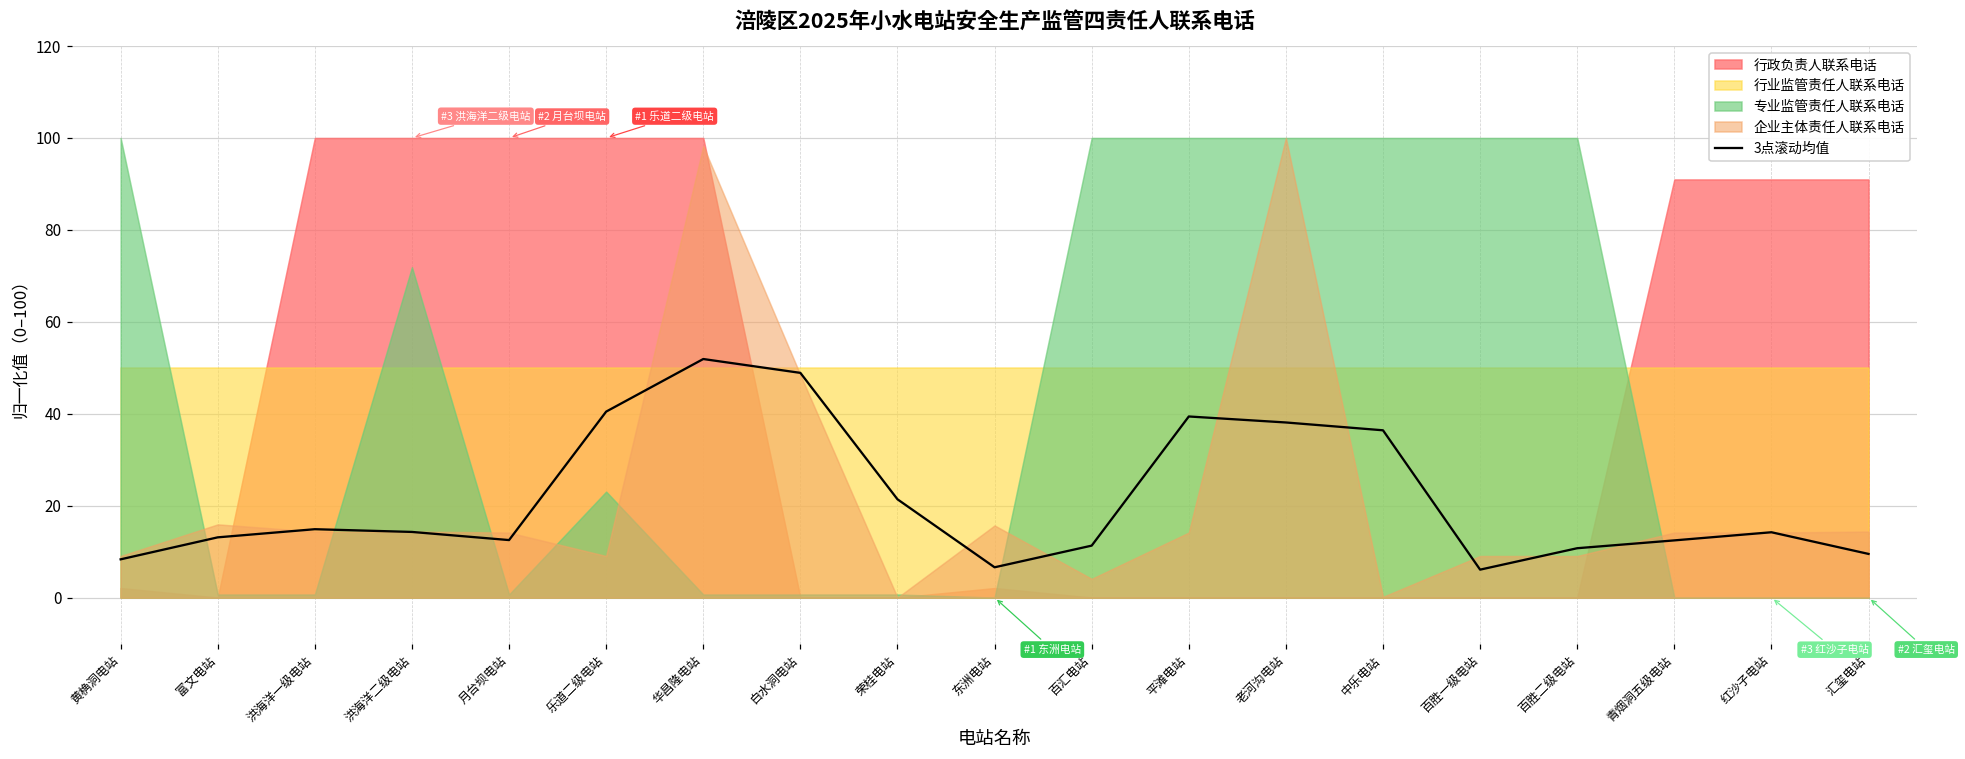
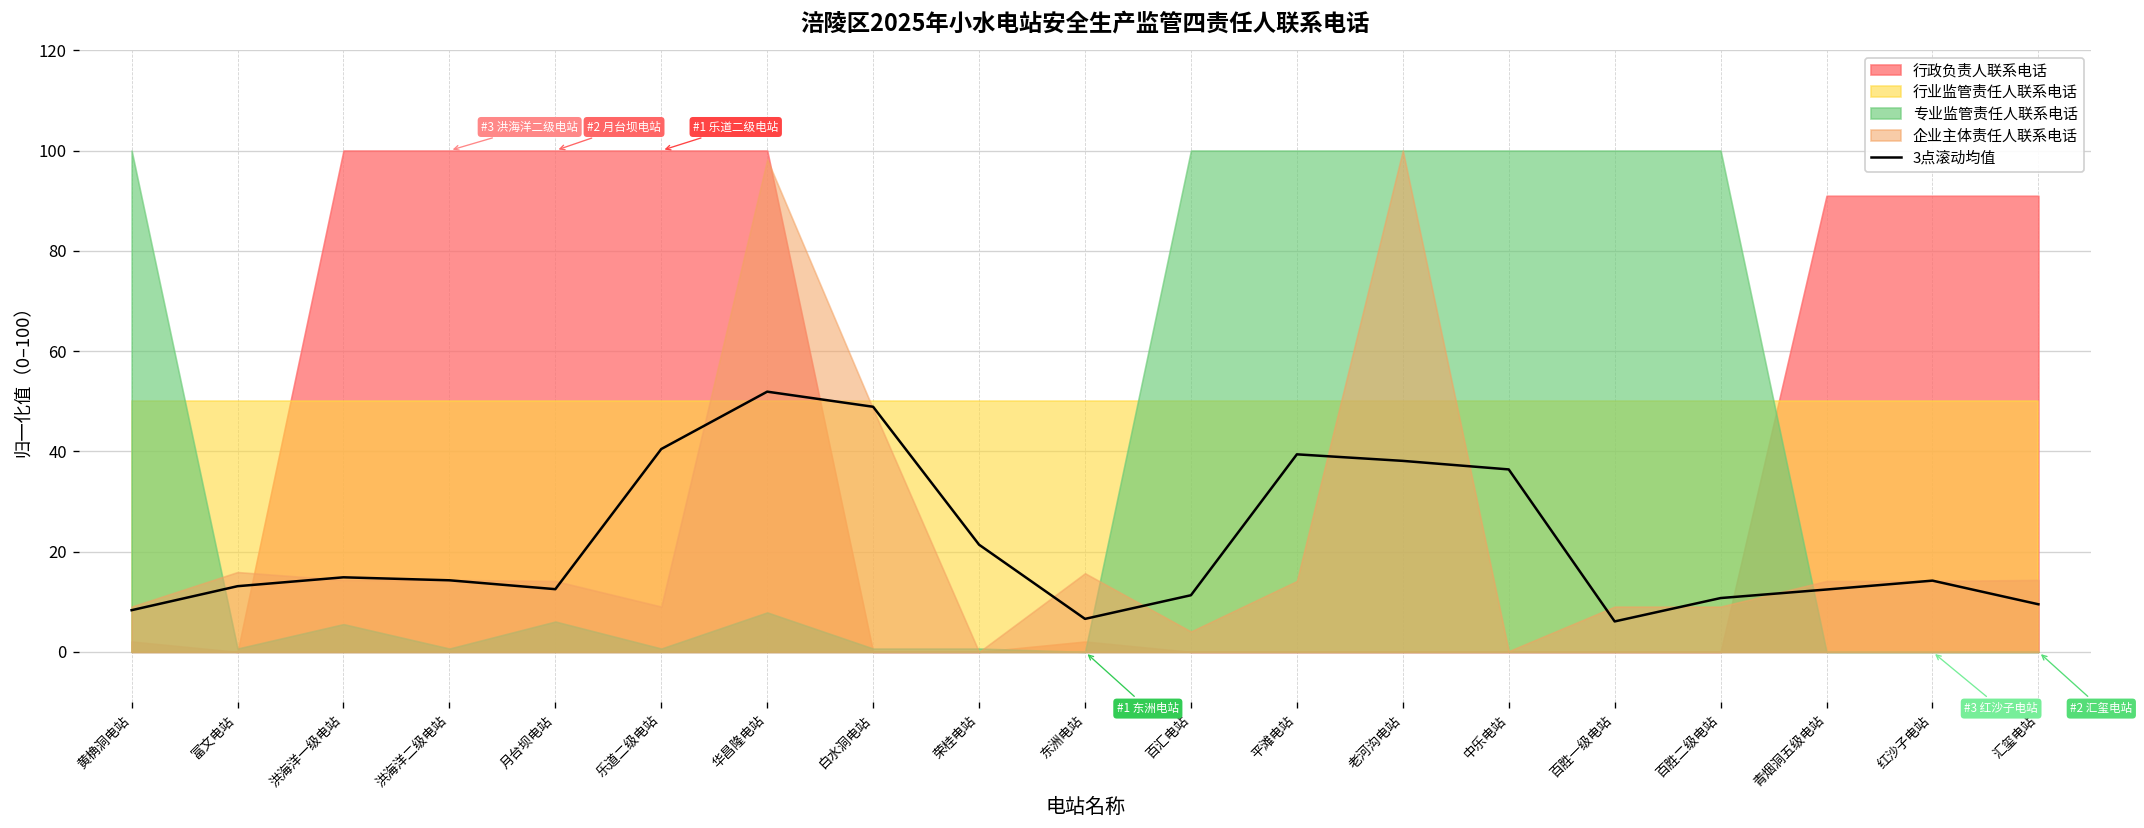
  {
    "3点滚动均值": {
      "黄桷洞电站": 8,
      "富文电站": 13,
      "月台坝电站": 13,
      "乐道二级电站": 40,
      "华昌隆电站": 52,
      "荣桂电站": 21,
      "东洲电站": 7,
      "百汇电站": 11,
      "平滩电站": 39,
      "老河沟电站": 38,
      "中乐电站": 36,
      "百胜一级电站": 6,
      "百胜二级电站": 11,
      "青烟洞五级电站": 12,
      "汇玺电站": 10
    },
    "行业监管责任人联系电话": {
      "黄桷洞电站": 50,
      "富文电站": 50,
      "洪海洋一级电站": 50,
      "洪海洋二级电站": 50,
      "月台坝电站": 50,
      "乐道二级电站": 50,
      "华昌隆电站": 50,
      "白水洞电站": 50,
      "荣桂电站": 50,
      "东洲电站": 50,
      "百汇电站": 50,
      "平滩电站": 50,
      "老河沟电站": 50,
      "中乐电站": 50,
      "百胜一级电站": 50,
      "百胜二级电站": 50,
      "青烟洞五级电站": 50,
      "红沙子电站": 50,
      "汇玺电站": 50
    },
    "专业监管责任人联系电话": {
      "黄桷洞电站": 100,
      "富文电站": 1,
-     "洪海洋一级电站": 1,
-     "洪海洋二级电站": 72,
-     "月台坝电站": 1,
-     "乐道二级电站": 23,
-     "华昌隆电站": 1,
+     "洪海洋一级电站": 6,
+     "洪海洋二级电站": 1,
+     "月台坝电站": 6,
+     "乐道二级电站": 1,
+     "华昌隆电站": 8,
      "白水洞电站": 1,
      "荣桂电站": 1,
      "东洲电站": 0,
      "百汇电站": 100,
      "平滩电站": 100,
      "中乐电站": 100,
      "百胜一级电站": 100,
      "百胜二级电站": 100,
      "青烟洞五级电站": 0,
      "红沙子电站": 0,
      "汇玺电站": 0
    }
  }
